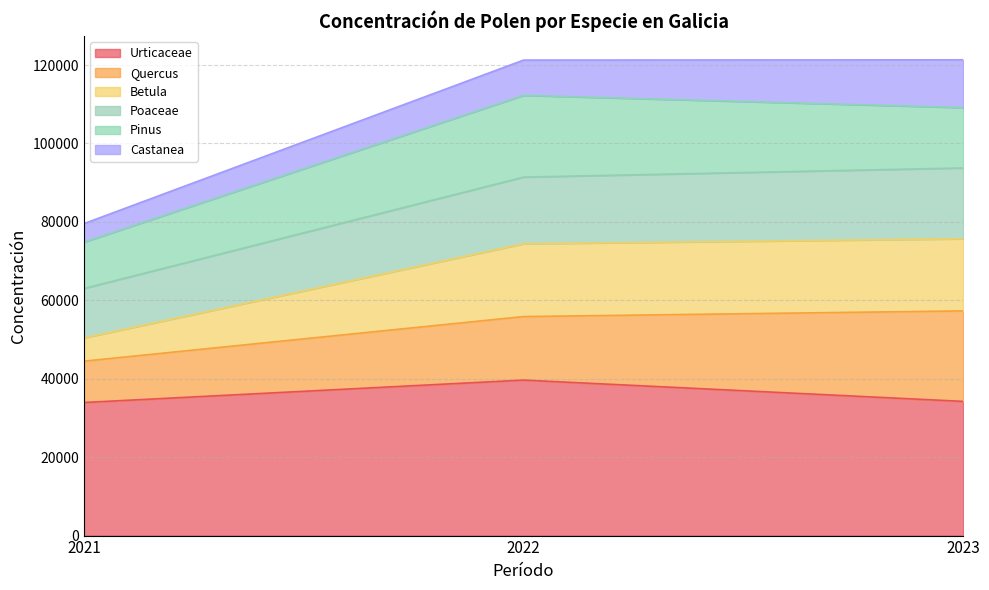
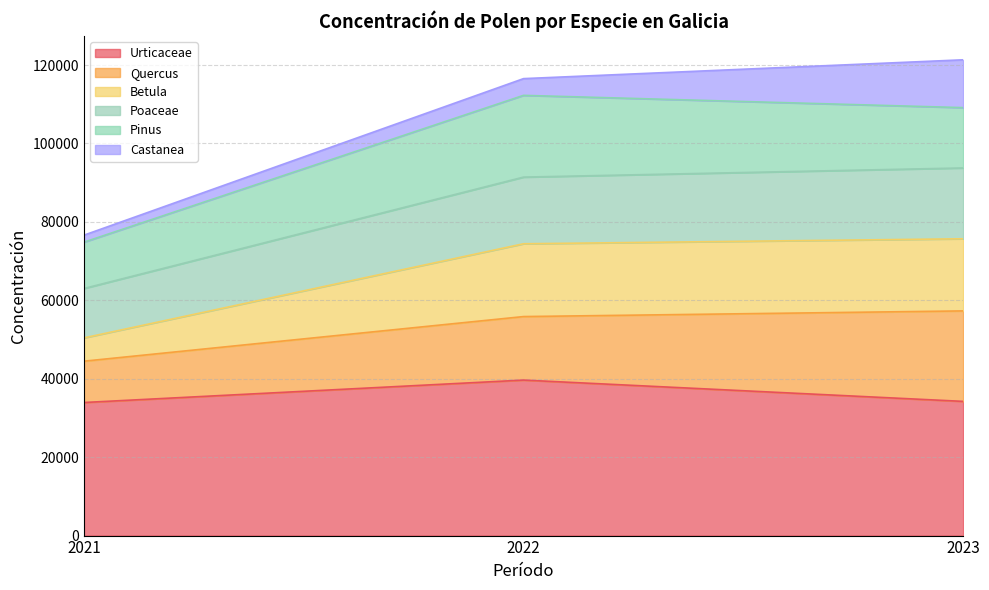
  {
    "Urticaceae": {
      "2021": 34000,
      "2022": 40000,
      "2023": 34000
    },
    "Castanea": {
-     "2021": 5000,
-     "2022": 9000,
+     "2021": 2000,
+     "2022": 4000,
      "2023": 12000
    }
  }
